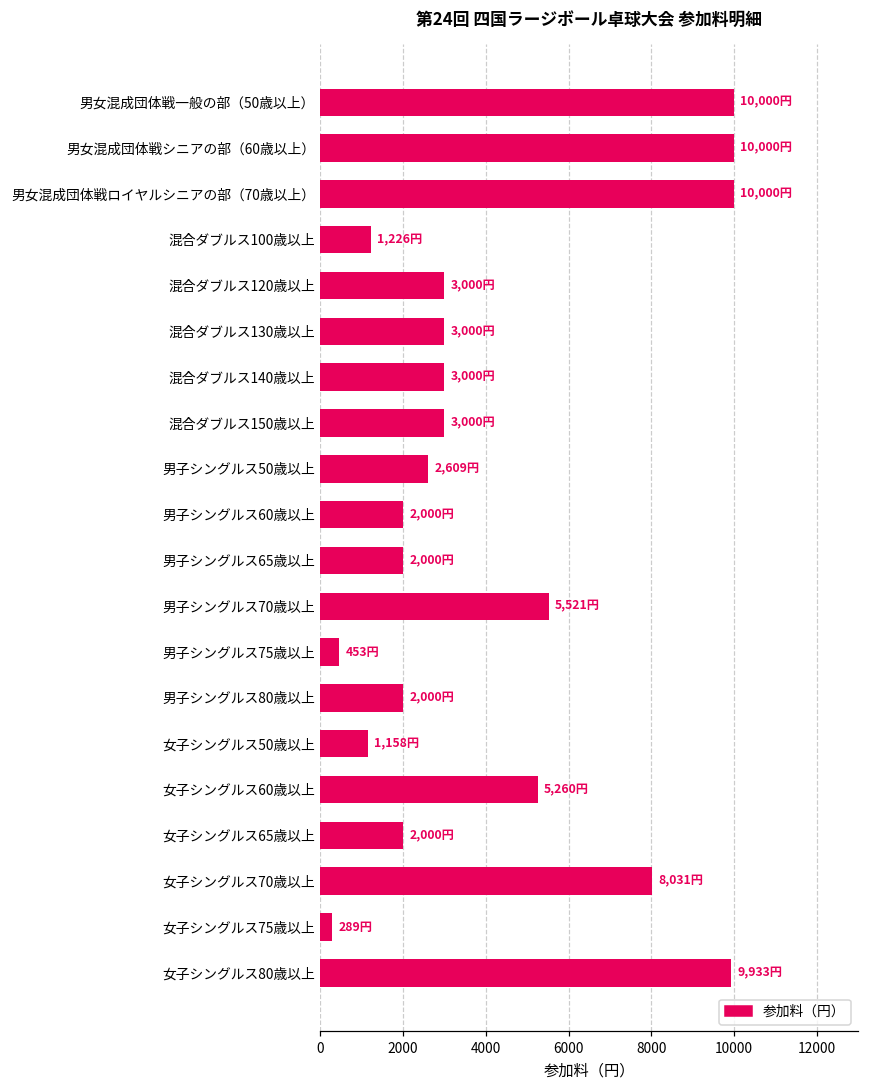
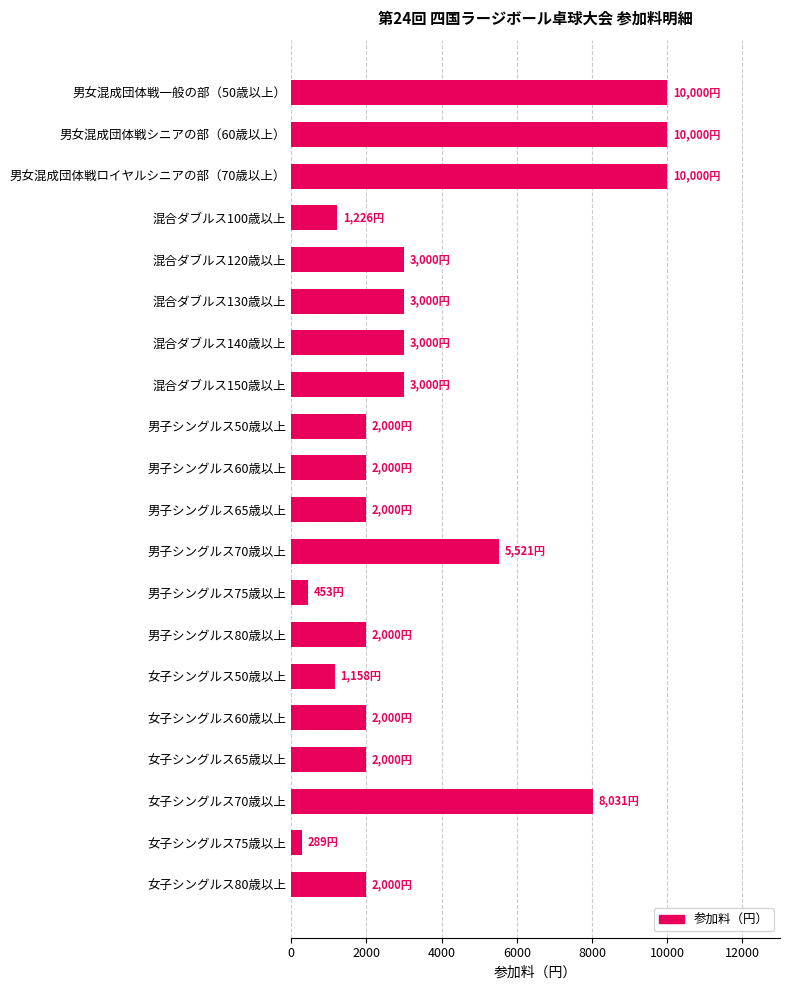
  {
    "男女混成団体戦一般の部（50歳以上）": "10,000円",
    "男女混成団体戦シニアの部（60歳以上）": "10,000円",
    "男女混成団体戦ロイヤルシニアの部（70歳以上）": "10,000円",
    "混合ダブルス100歳以上": "1,226円",
    "混合ダブルス120歳以上": "3,000円",
    "混合ダブルス130歳以上": "3,000円",
    "混合ダブルス140歳以上": "3,000円",
    "混合ダブルス150歳以上": "3,000円",
-   "男子シングルス50歳以上": "2,609円",
+   "男子シングルス50歳以上": "2,000円",
    "男子シングルス60歳以上": "2,000円",
    "男子シングルス65歳以上": "2,000円",
    "男子シングルス70歳以上": "5,521円",
    "男子シングルス75歳以上": "453円",
    "男子シングルス80歳以上": "2,000円",
    "女子シングルス50歳以上": "1,158円",
-   "女子シングルス60歳以上": "5,260円",
+   "女子シングルス60歳以上": "2,000円",
    "女子シングルス65歳以上": "2,000円",
    "女子シングルス70歳以上": "8,031円",
    "女子シングルス75歳以上": "289円",
-   "女子シングルス80歳以上": "9,933円"
+   "女子シングルス80歳以上": "2,000円"
  }
